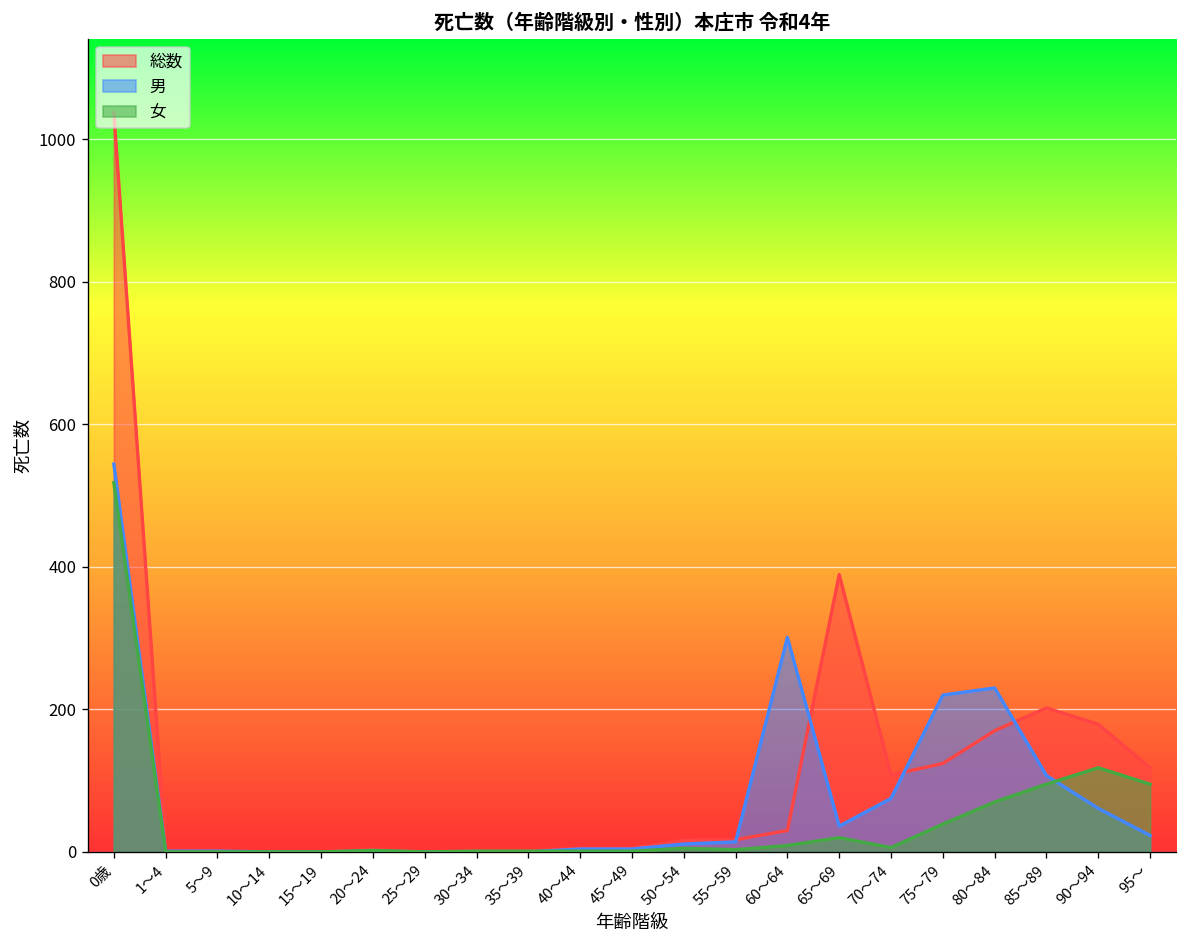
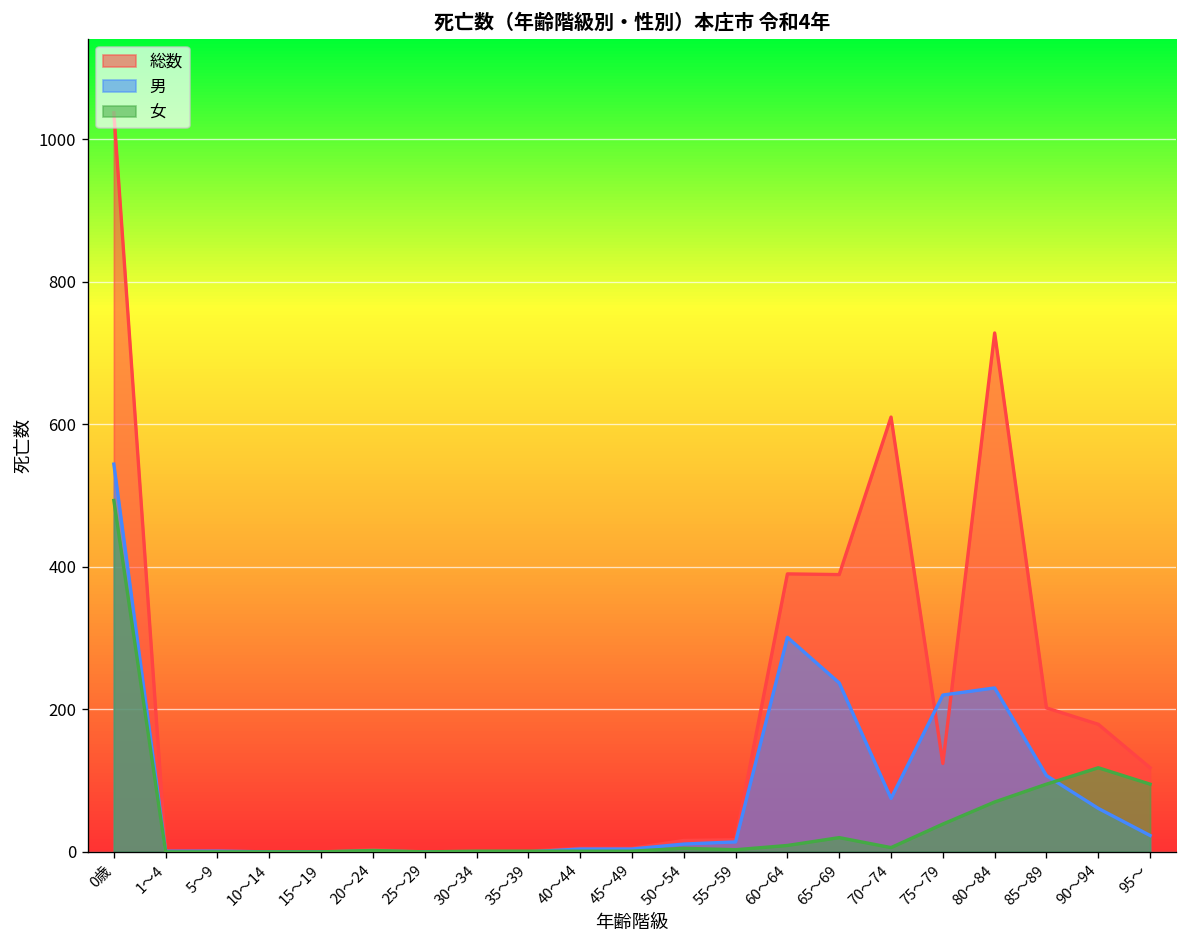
  {
    "総数": {
      "50～54": 20,
-     "60～64": 30,
+     "60～64": 390,
      "65～69": 390,
-     "70～74": 110,
+     "70～74": 610,
      "75～79": 120,
-     "80～84": 170,
+     "80～84": 730,
      "85～89": 200,
      "90～94": 180,
      "95～": 120
    },
    "男": {
      "0歳": 540,
      "50～54": 10,
      "60～64": 300,
-     "65～69": 40,
+     "65～69": 240,
      "70～74": 80,
      "75～79": 220,
      "80～84": 230,
      "85～89": 110,
      "90～94": 60,
      "95～": 20
    },
    "女": {
-     "0歳": 520,
+     "0歳": 490,
      "50～54": 10,
      "55～59": 0,
      "60～64": 10,
      "65～69": 20,
      "70～74": 10,
      "75～79": 40,
      "80～84": 70,
      "85～89": 100,
      "90～94": 120,
      "95～": 100
    }
  }
